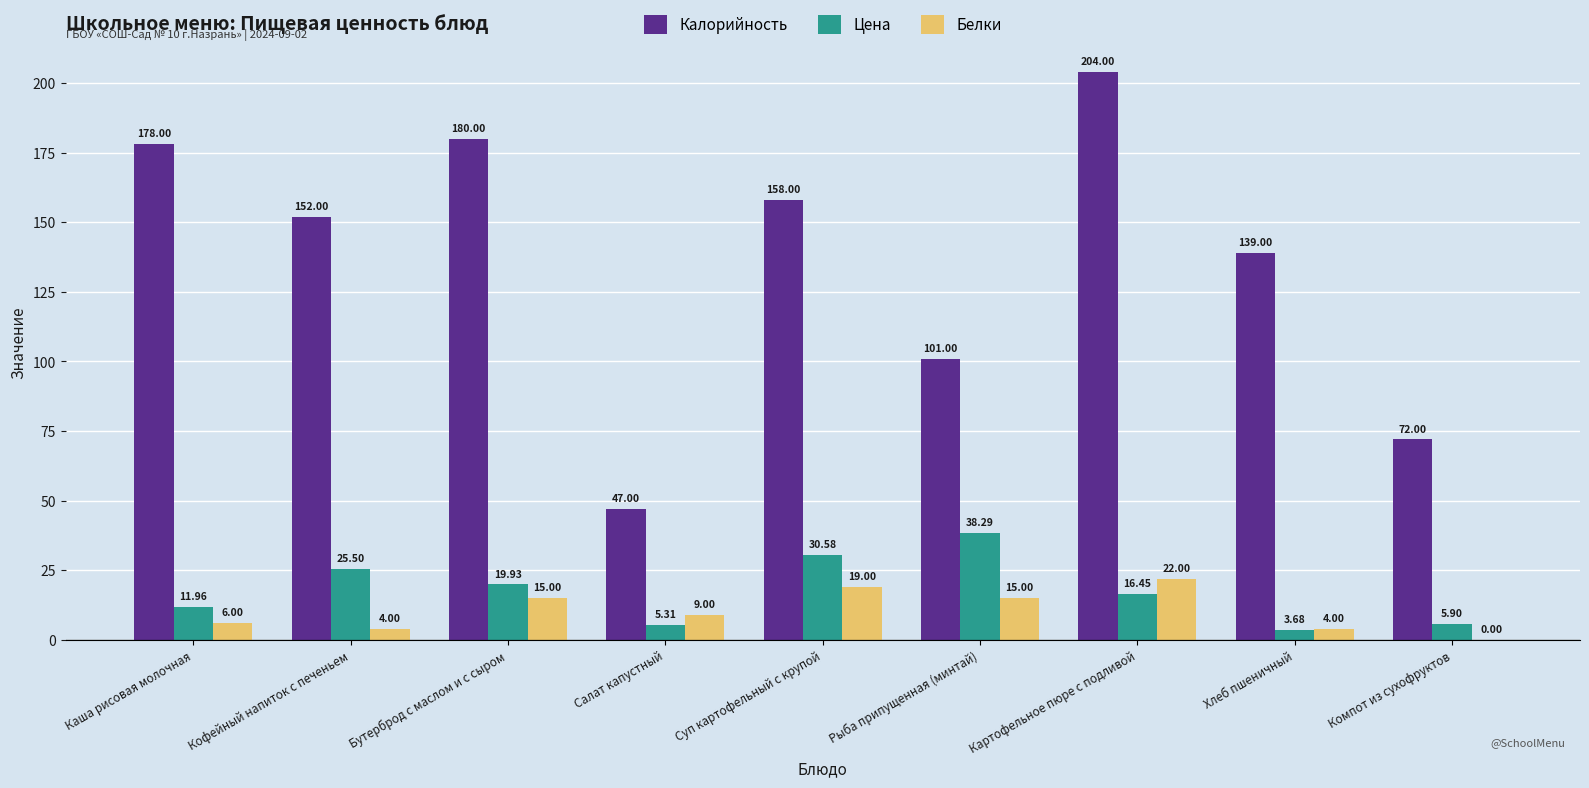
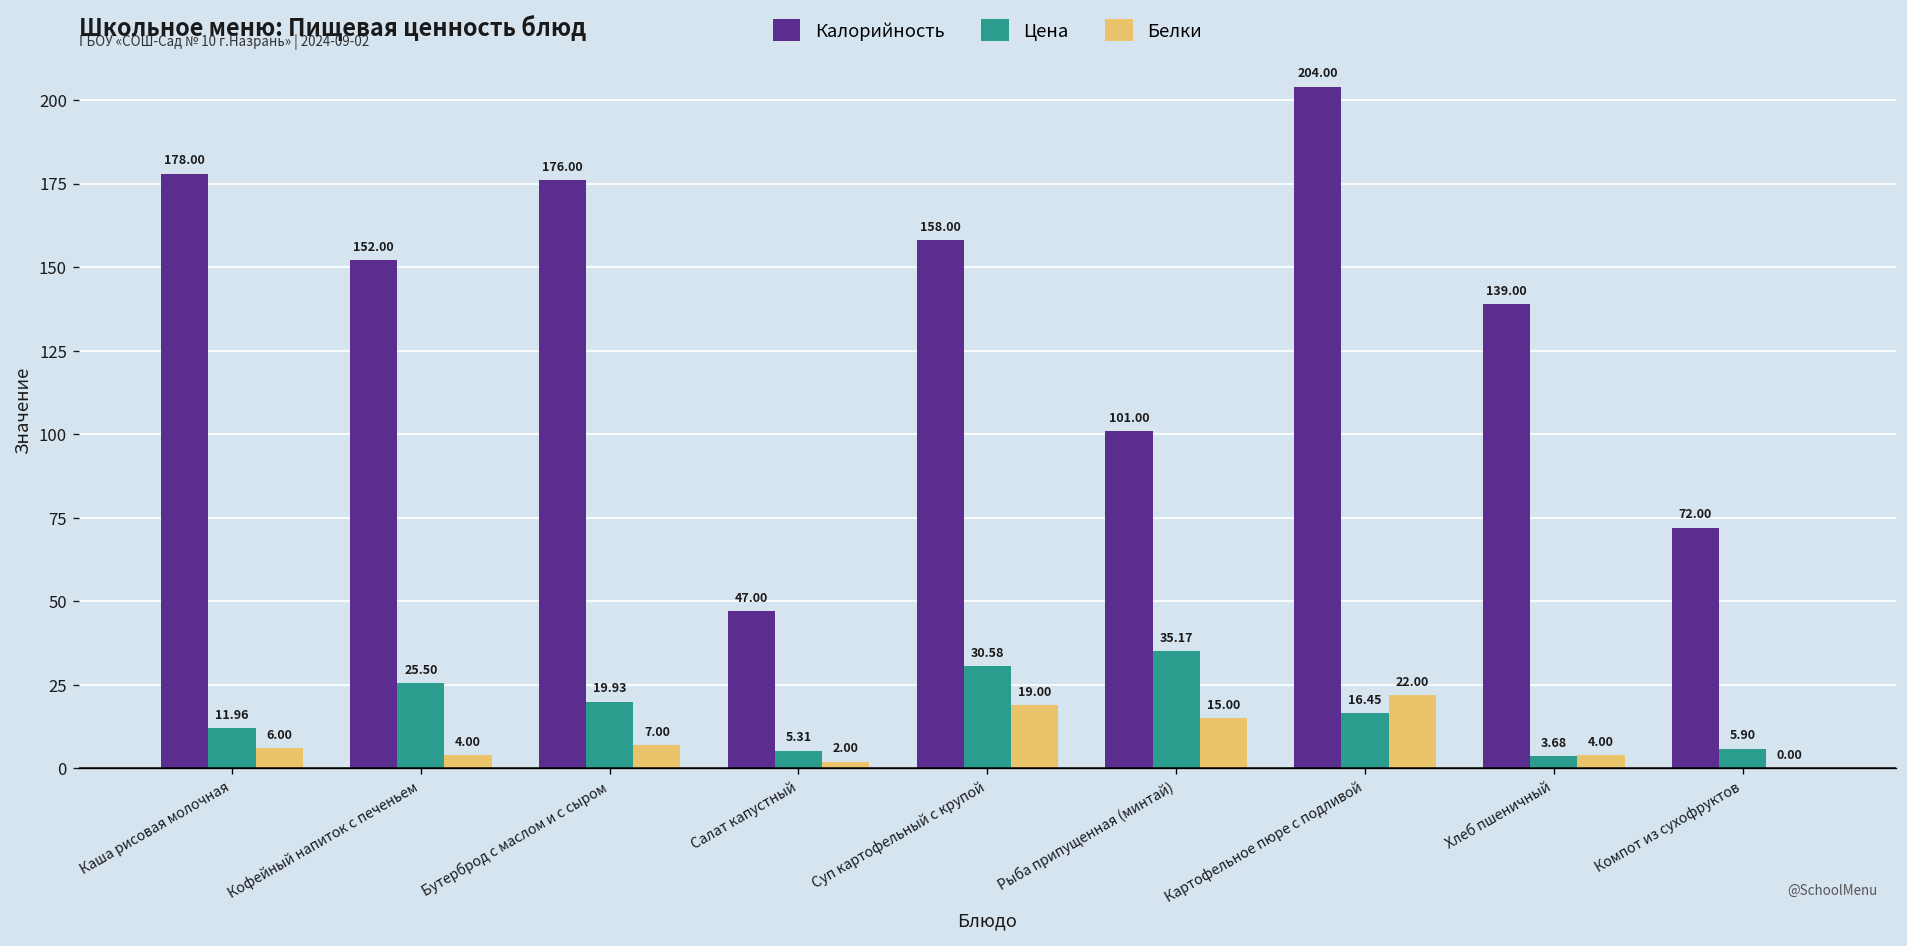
  {
    "Калорийность": {
      "Каша рисовая молочная": 178.00,
      "Кофейный напиток с печеньем": 152.00,
-     "Бутерброд с маслом и с сыром": 180.00,
+     "Бутерброд с маслом и с сыром": 176.00,
      "Салат капустный": 47.00,
      "Суп картофельный с крупой": 158.00,
      "Рыба припущенная (минтай)": 101.00,
      "Картофельное пюре с подливой": 204.00,
      "Хлеб пшеничный": 139.00,
      "Компот из сухофруктов": 72.00
    },
    "Цена": {
      "Каша рисовая молочная": 11.96,
      "Кофейный напиток с печеньем": 25.50,
      "Бутерброд с маслом и с сыром": 19.93,
      "Салат капустный": 5.31,
      "Суп картофельный с крупой": 30.58,
-     "Рыба припущенная (минтай)": 38.29,
+     "Рыба припущенная (минтай)": 35.17,
      "Картофельное пюре с подливой": 16.45,
      "Хлеб пшеничный": 3.68,
      "Компот из сухофруктов": 5.90
    },
    "Белки": {
      "Каша рисовая молочная": 6.00,
      "Кофейный напиток с печеньем": 4.00,
-     "Бутерброд с маслом и с сыром": 15.00,
-     "Салат капустный": 9.00,
+     "Бутерброд с маслом и с сыром": 7.00,
+     "Салат капустный": 2.00,
      "Суп картофельный с крупой": 19.00,
      "Рыба припущенная (минтай)": 15.00,
      "Картофельное пюре с подливой": 22.00,
      "Хлеб пшеничный": 4.00,
      "Компот из сухофруктов": 0.00
    }
  }
